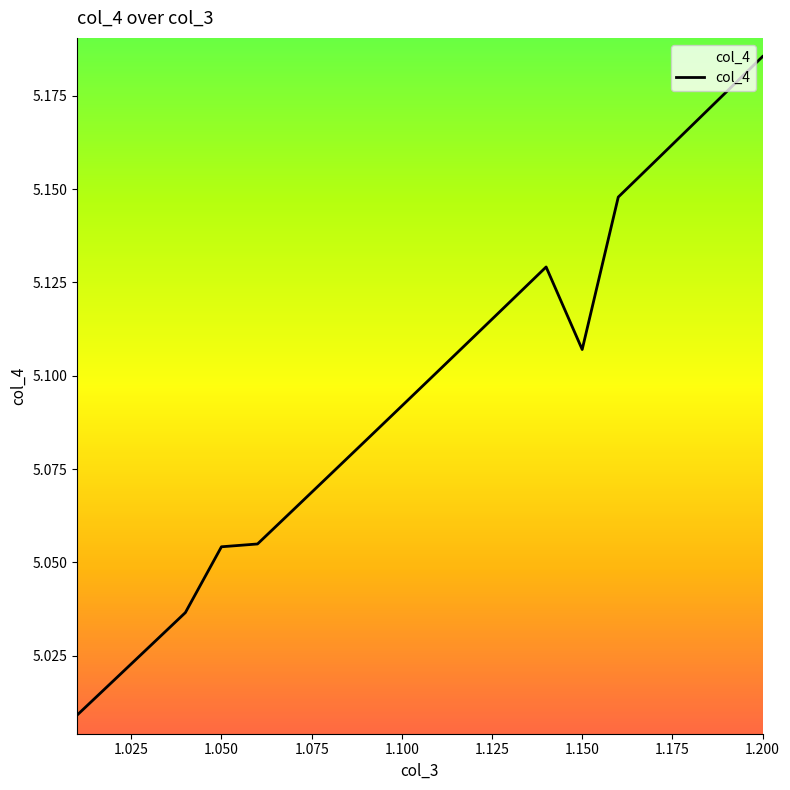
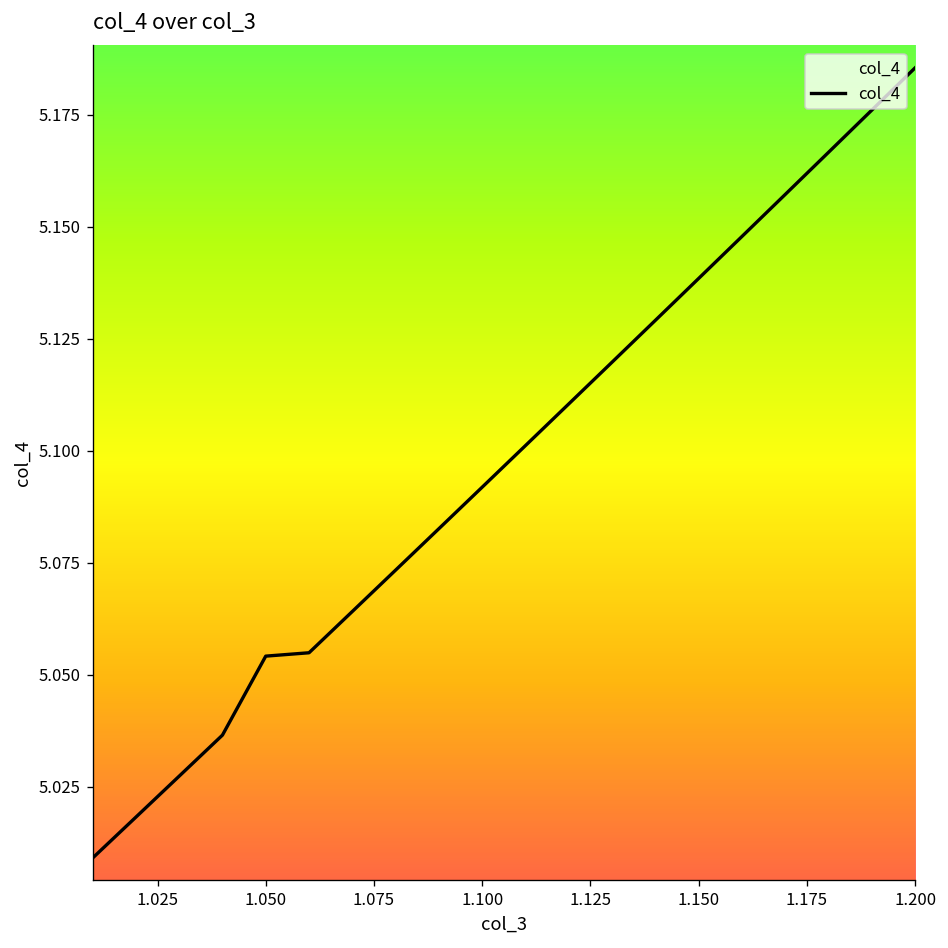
  {
    "1.050": 5.054,
    "1.100": 5.092,
-   "1.150": 5.107,
+   "1.150": 5.139,
    "1.200": 5.186
  }
